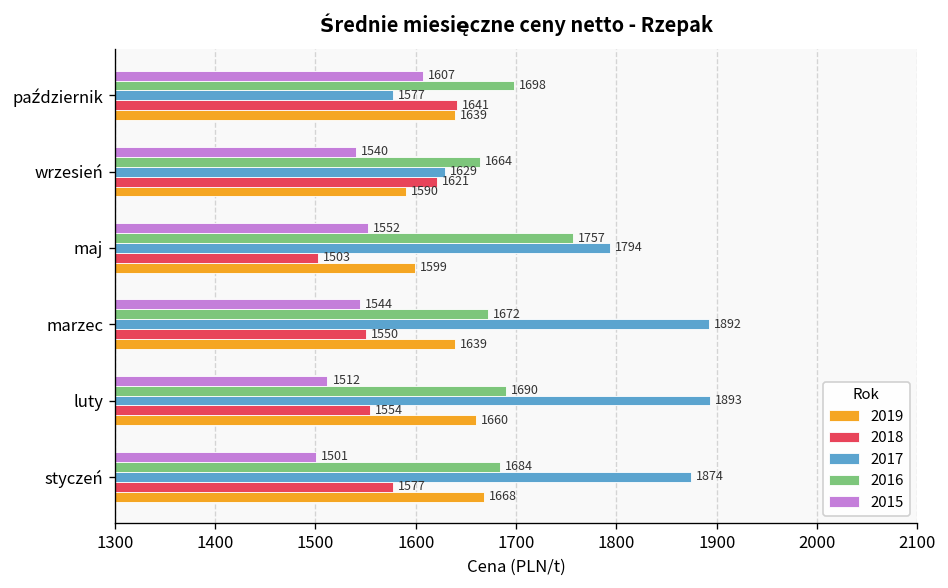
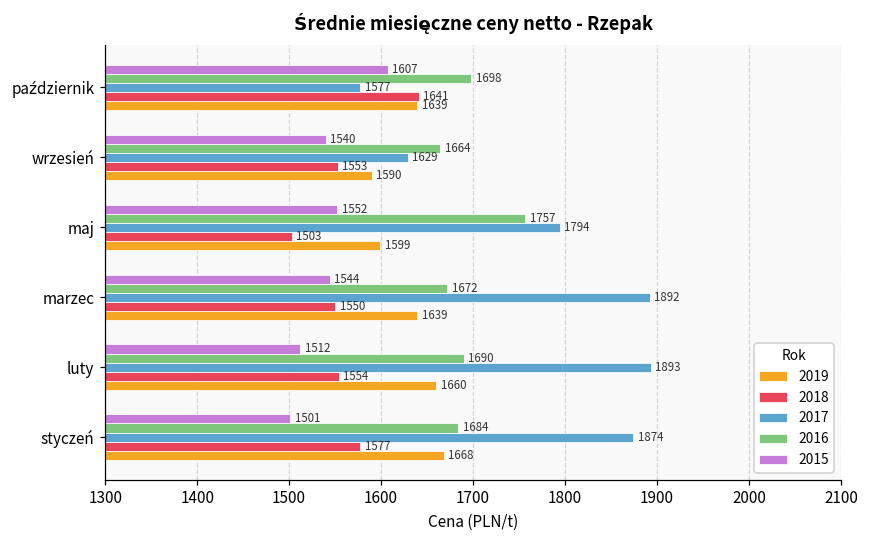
  {
    "2019": {
      "wrzesień": 1590,
      "maj": 1599,
      "marzec": 1639,
      "luty": 1660,
      "styczeń": 1668
    },
    "2018": {
-     "wrzesień": 1621,
+     "wrzesień": 1553,
      "maj": 1503,
      "marzec": 1550,
      "luty": 1554,
      "styczeń": 1577
    },
    "2017": {
      "październik": 1577,
      "wrzesień": 1629,
      "maj": 1794,
      "marzec": 1892,
      "luty": 1893,
      "styczeń": 1874
    },
    "2016": {
      "październik": 1698,
      "wrzesień": 1664,
      "maj": 1757,
      "marzec": 1672,
      "luty": 1690,
      "styczeń": 1684
    },
    "2015": {
      "październik": 1607,
      "wrzesień": 1540,
      "maj": 1552,
      "marzec": 1544,
      "luty": 1512,
      "styczeń": 1501
    }
  }
